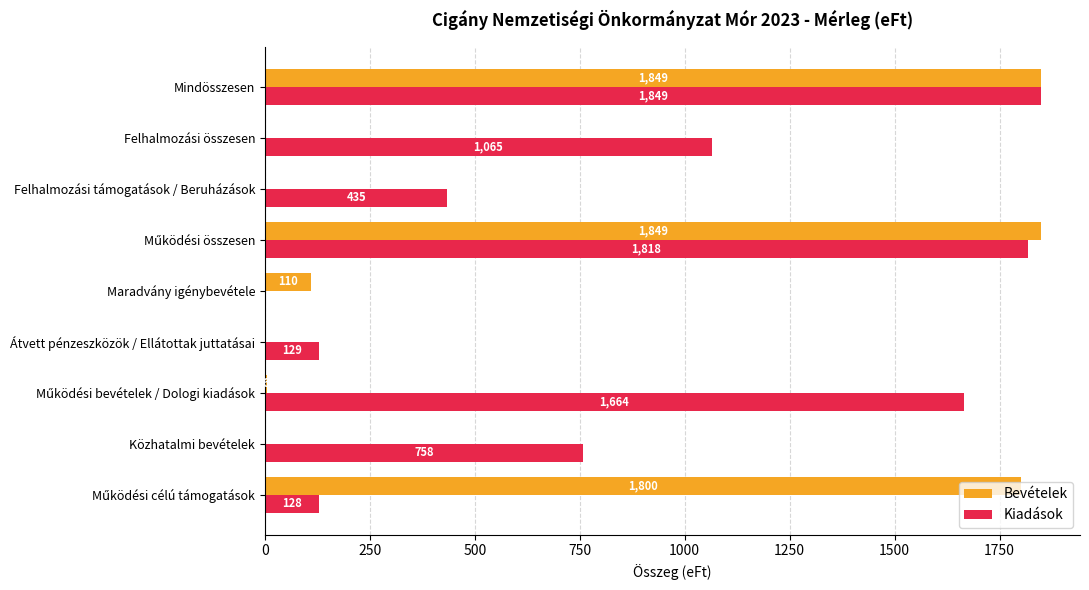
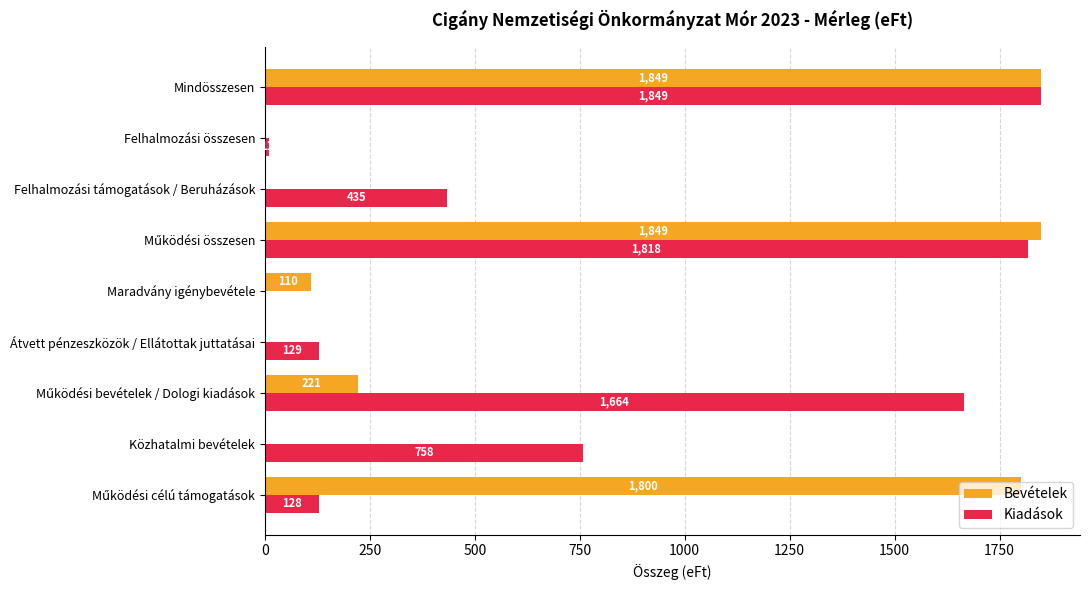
  {
    "Bevételek": {
      "Felhalmozási összesen": 0,
      "Felhalmozási támogatások / Beruházások": 0,
      "Átvett pénzeszközök / Ellátottak juttatásai": 0,
-     "Működési bevételek / Dologi kiadások": 10,
+     "Működési bevételek / Dologi kiadások": 220,
      "Közhatalmi bevételek": 0
    },
    "Kiadások": {
-     "Felhalmozási összesen": 1070,
+     "Felhalmozási összesen": 10,
      "Maradvány igénybevétele": 0
    }
  }
